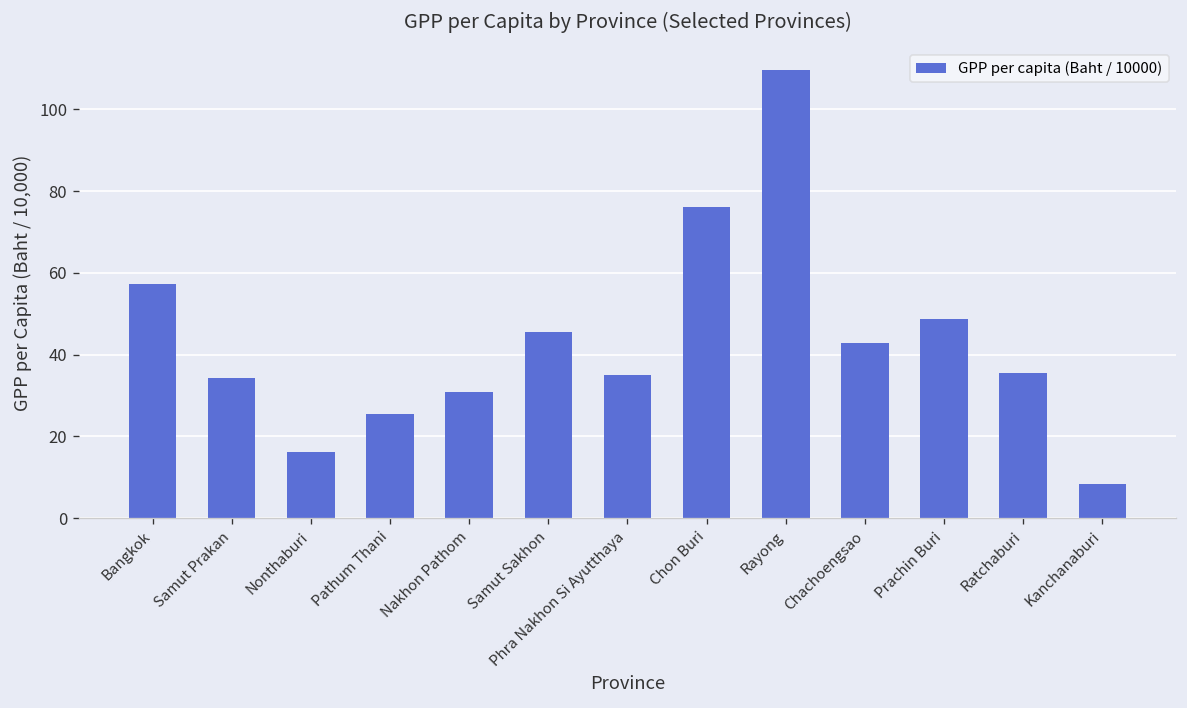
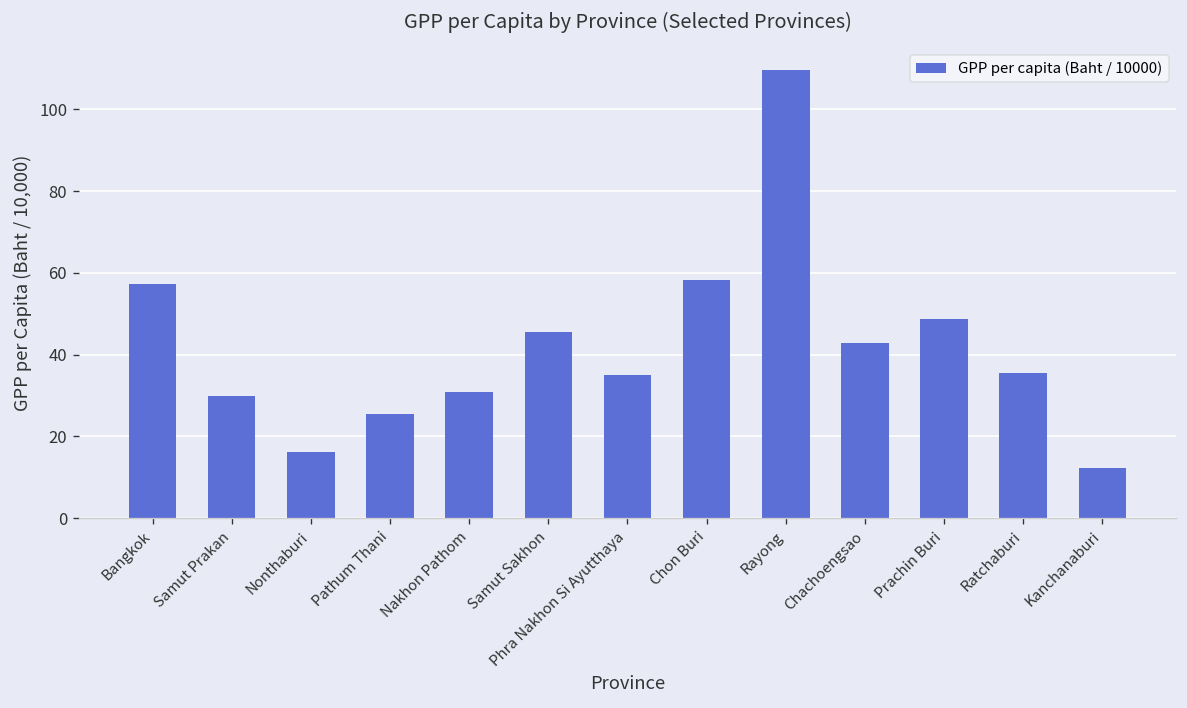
  {
    "Bangkok": 57,
-   "Samut Prakan": 34,
+   "Samut Prakan": 30,
    "Nonthaburi": 16,
    "Pathum Thani": 25,
    "Nakhon Pathom": 31,
    "Samut Sakhon": 45,
    "Phra Nakhon Si Ayutthaya": 35,
-   "Chon Buri": 76,
+   "Chon Buri": 58,
    "Rayong": 110,
    "Chachoengsao": 43,
    "Prachin Buri": 49,
    "Ratchaburi": 35,
-   "Kanchanaburi": 8
+   "Kanchanaburi": 12
  }
